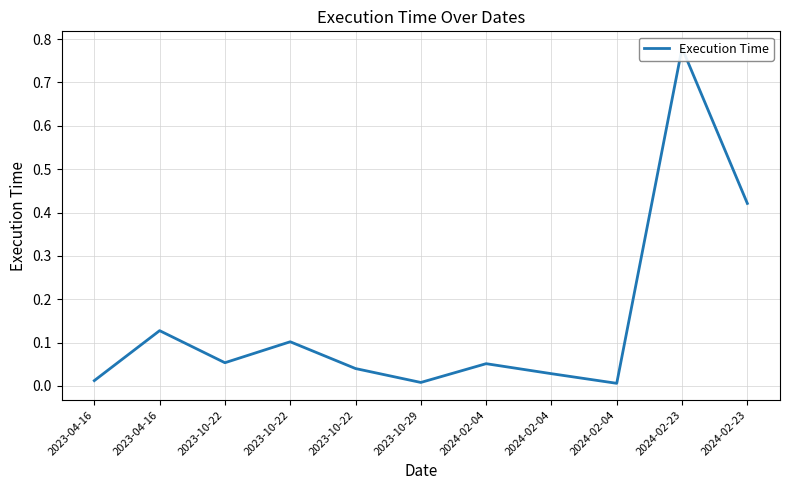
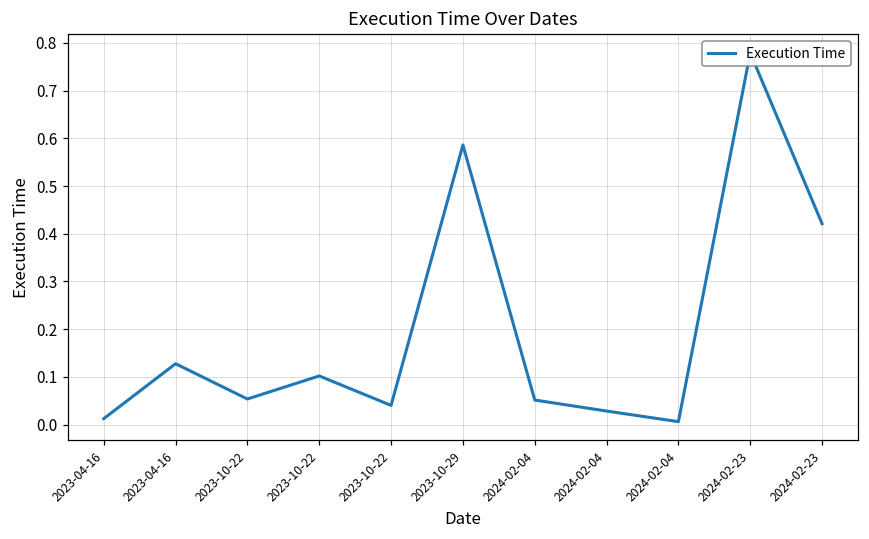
  {
-   "2023-10-29": 0.01
+   "2023-10-29": 0.59
  }
